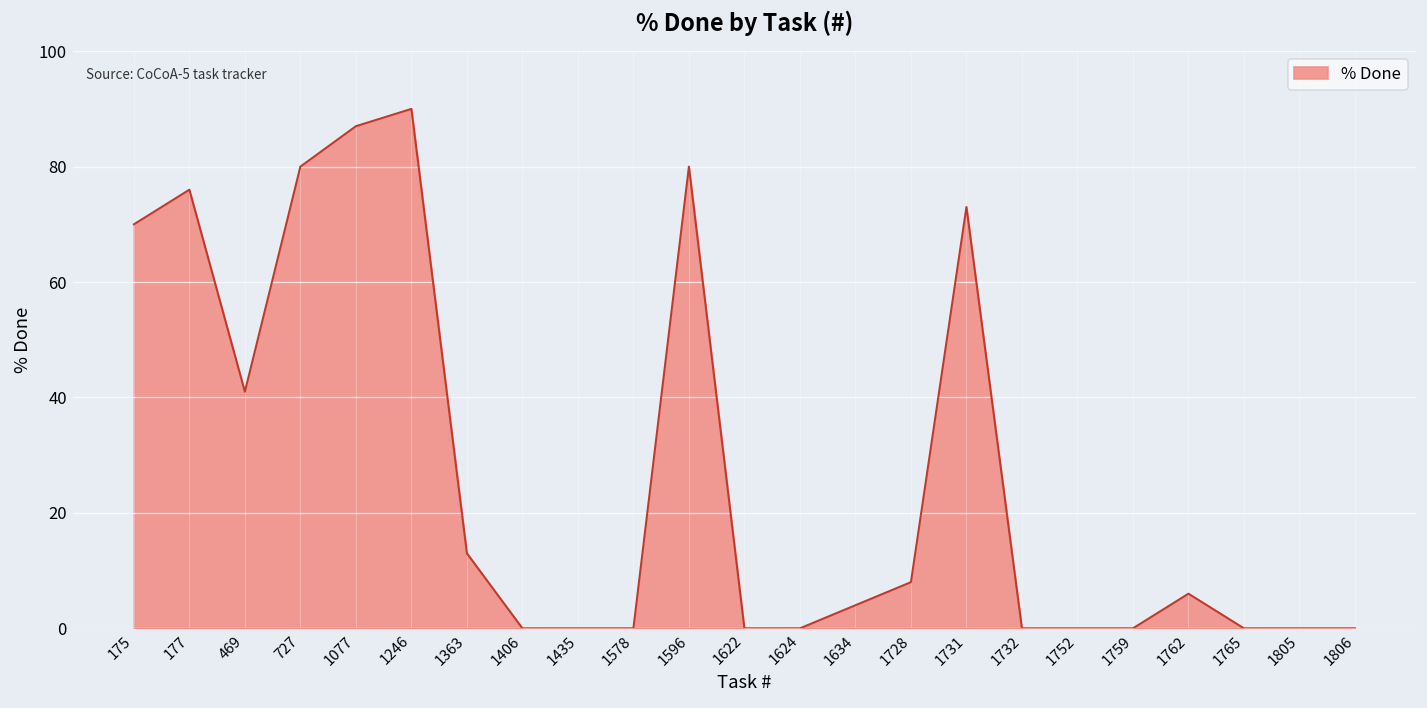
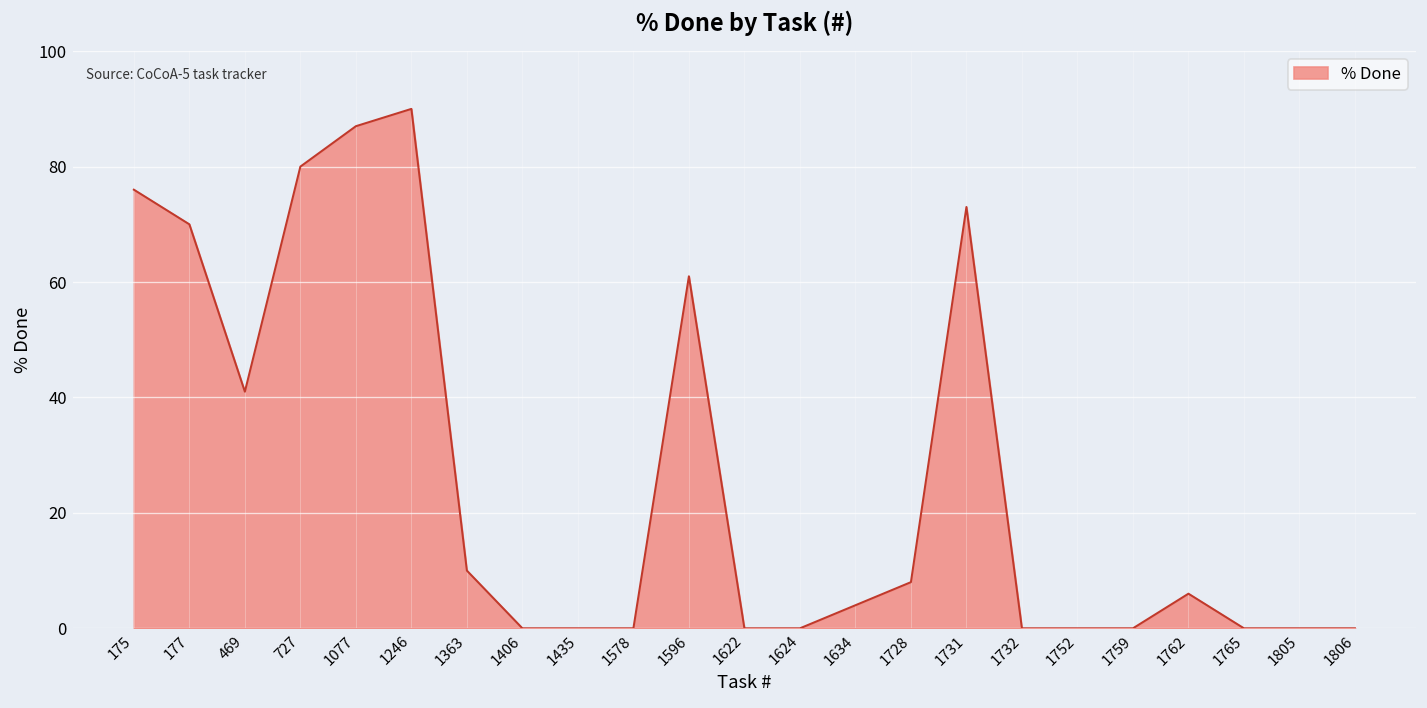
  {
-   "175": 70,
-   "177": 76,
+   "175": 76,
+   "177": 70,
    "469": 41,
    "727": 80,
    "1077": 87,
    "1246": 90,
-   "1363": 13,
+   "1363": 10,
    "1406": 0,
    "1435": 0,
    "1578": 0,
-   "1596": 80,
+   "1596": 61,
    "1622": 0,
    "1624": 0,
    "1634": 4,
    "1728": 8,
    "1731": 73,
    "1732": 0,
    "1752": 0,
    "1759": 0,
    "1762": 6,
    "1765": 0,
    "1805": 0,
    "1806": 0
  }
